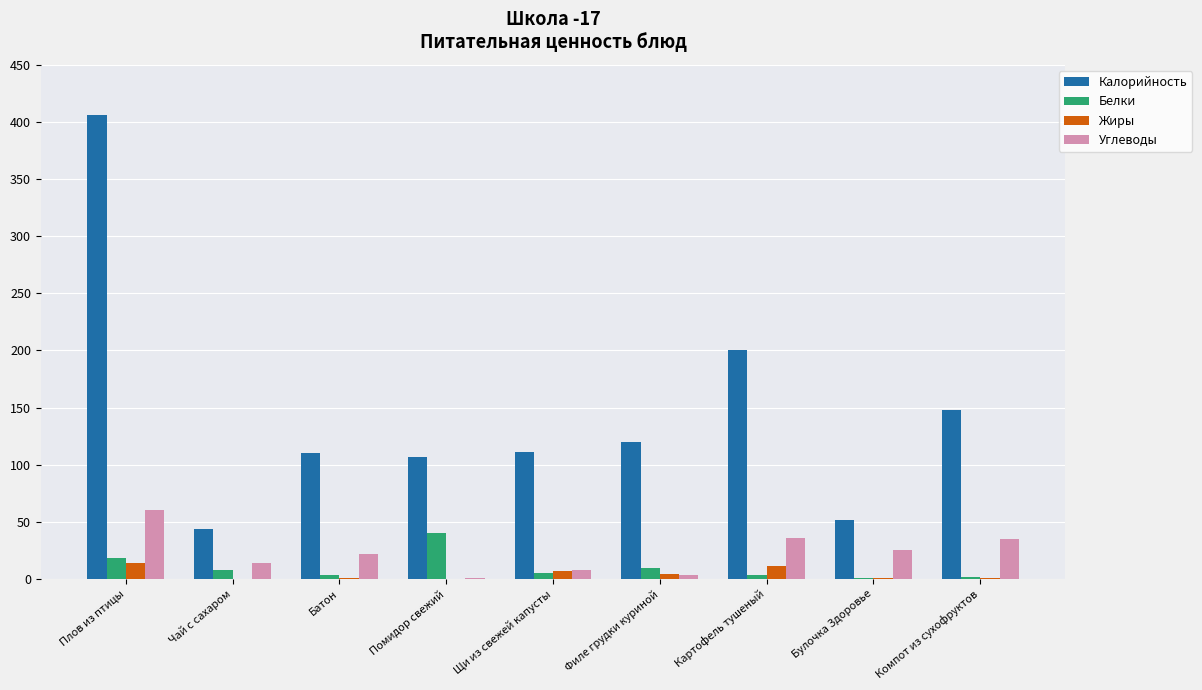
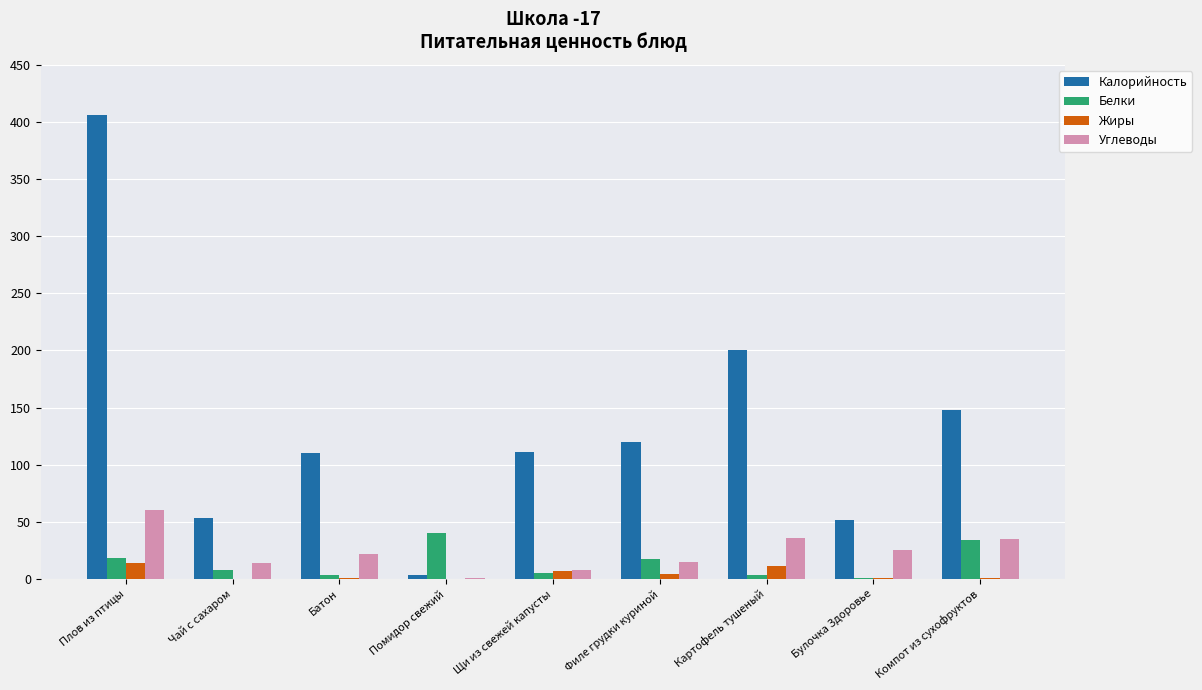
  {
    "Калорийность": {
      "Плов из птицы": 406,
-     "Чай с сахаром": 44,
+     "Чай с сахаром": 53,
      "Батон": 110,
-     "Помидор свежий": 107,
+     "Помидор свежий": 4,
      "Щи из свежей капусты": 111,
      "Филе грудки куриной": 120,
      "Картофель тушеный": 200,
      "Булочка Здоровье": 51,
      "Компот из сухофруктов": 148
    },
    "Белки": {
      "Плов из птицы": 18,
      "Чай с сахаром": 8,
      "Батон": 4,
      "Помидор свежий": 41,
      "Щи из свежей капусты": 5,
-     "Филе грудки куриной": 10,
+     "Филе грудки куриной": 17,
      "Картофель тушеный": 3,
-     "Компот из сухофруктов": 2
+     "Компот из сухофруктов": 34
    },
    "Жиры": {
      "Плов из птицы": 14,
      "Чай с сахаром": 0,
      "Помидор свежий": 0,
      "Щи из свежей капусты": 7,
      "Филе грудки куриной": 4,
      "Картофель тушеный": 11
    },
    "Углеводы": {
      "Плов из птицы": 60,
      "Чай с сахаром": 14,
      "Батон": 21,
      "Щи из свежей капусты": 8,
-     "Филе грудки куриной": 3,
+     "Филе грудки куриной": 15,
      "Картофель тушеный": 36,
      "Булочка Здоровье": 25,
      "Компот из сухофруктов": 35
    }
  }
